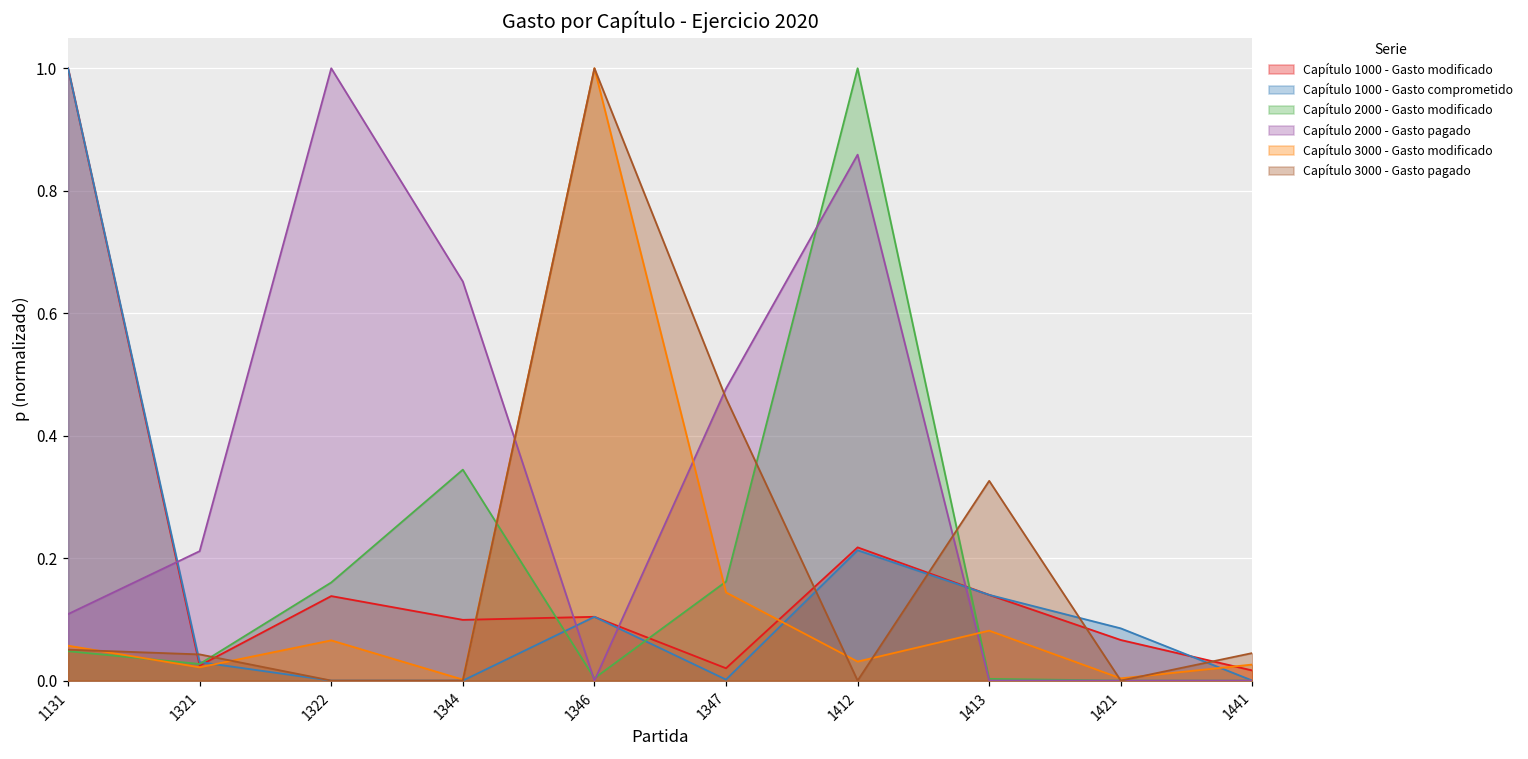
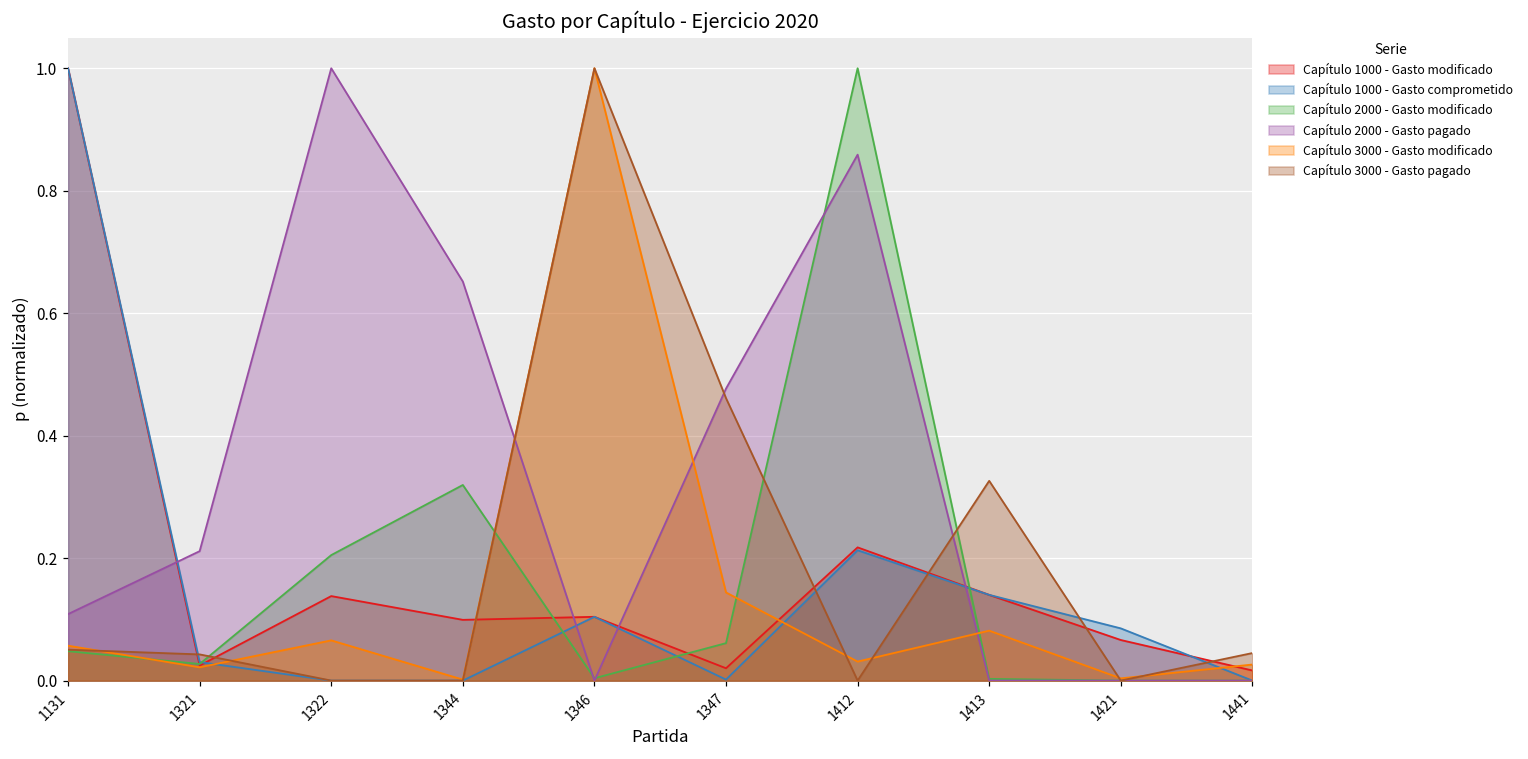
  {
    "Capítulo 2000 - Gasto modificado": {
-     "1322": 0.16,
-     "1344": 0.34,
-     "1347": 0.16,
+     "1322": 0.20,
+     "1344": 0.32,
+     "1347": 0.06,
      "1412": 1.00
    }
  }
